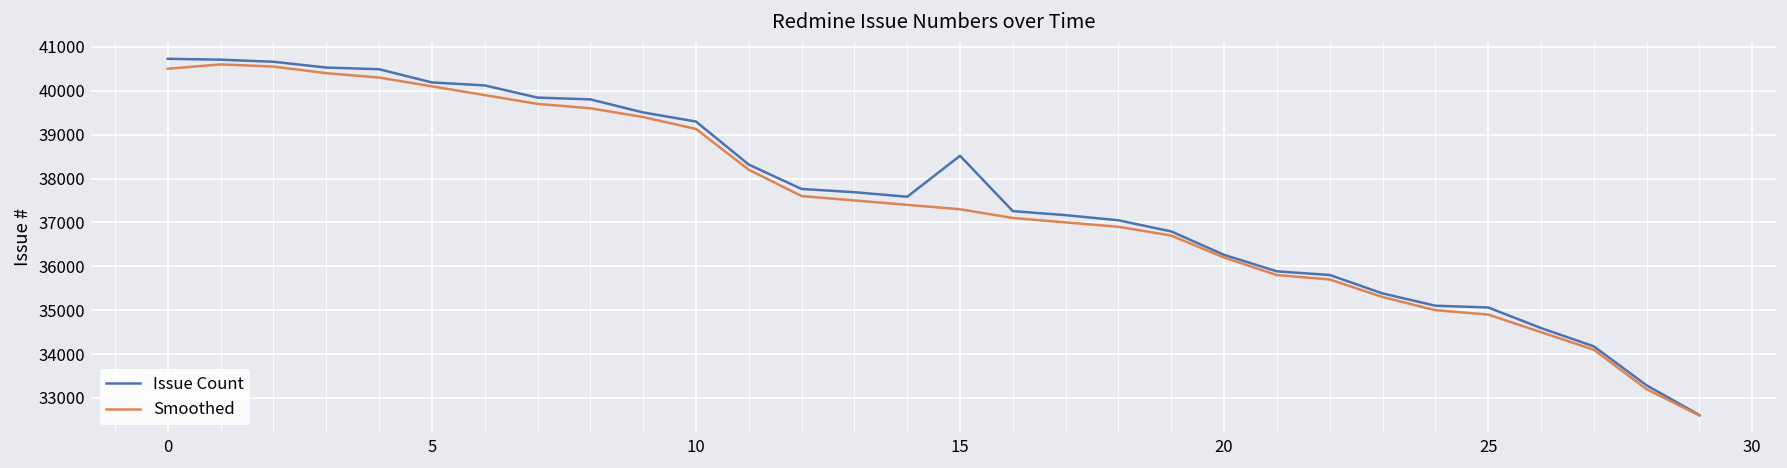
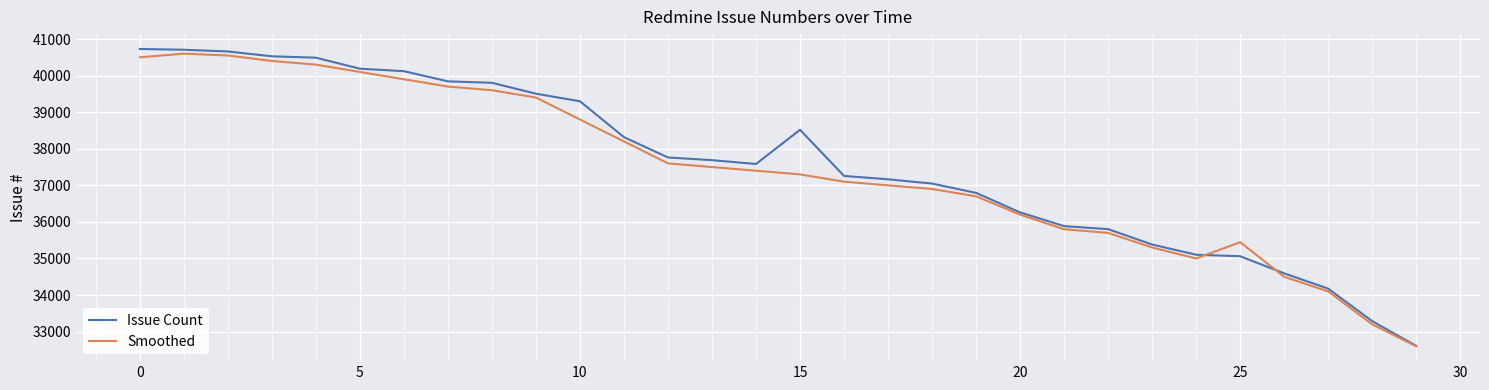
  {
    "Issue Count": {
      "0": 40700,
      "5": 40200,
      "10": 39300,
      "15": 38500,
      "25": 35100
    },
    "Smoothed": {
      "0": 40500,
      "5": 40100,
-     "10": 39100,
+     "10": 38800,
      "15": 37300,
-     "25": 34900
+     "25": 35400
    }
  }
